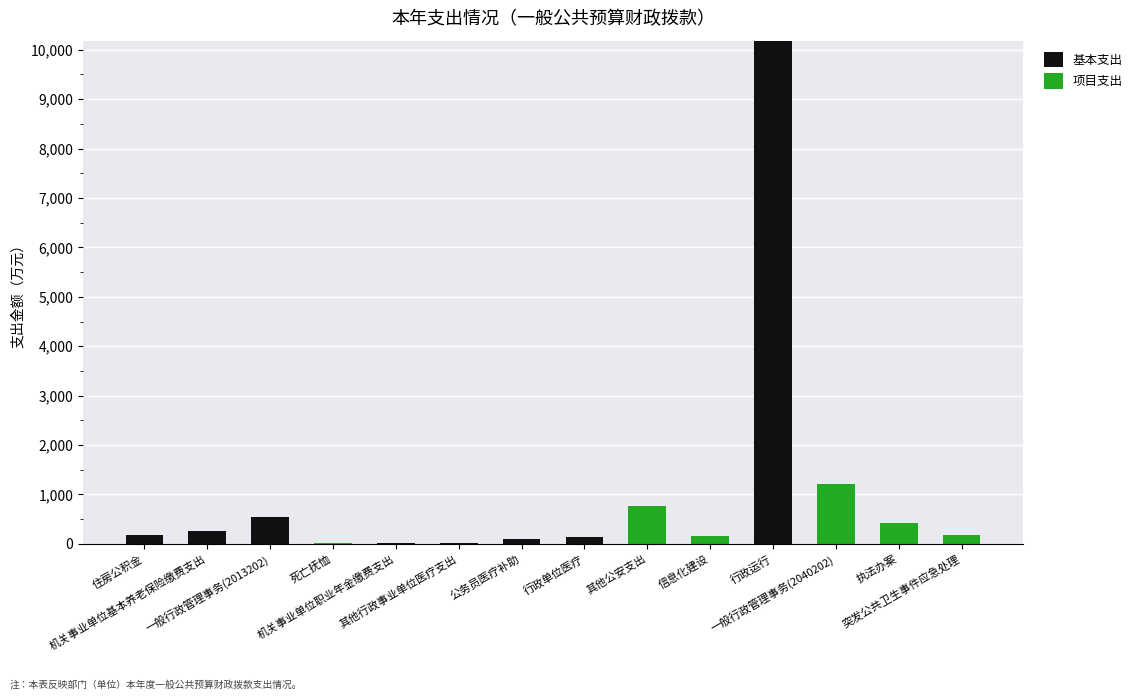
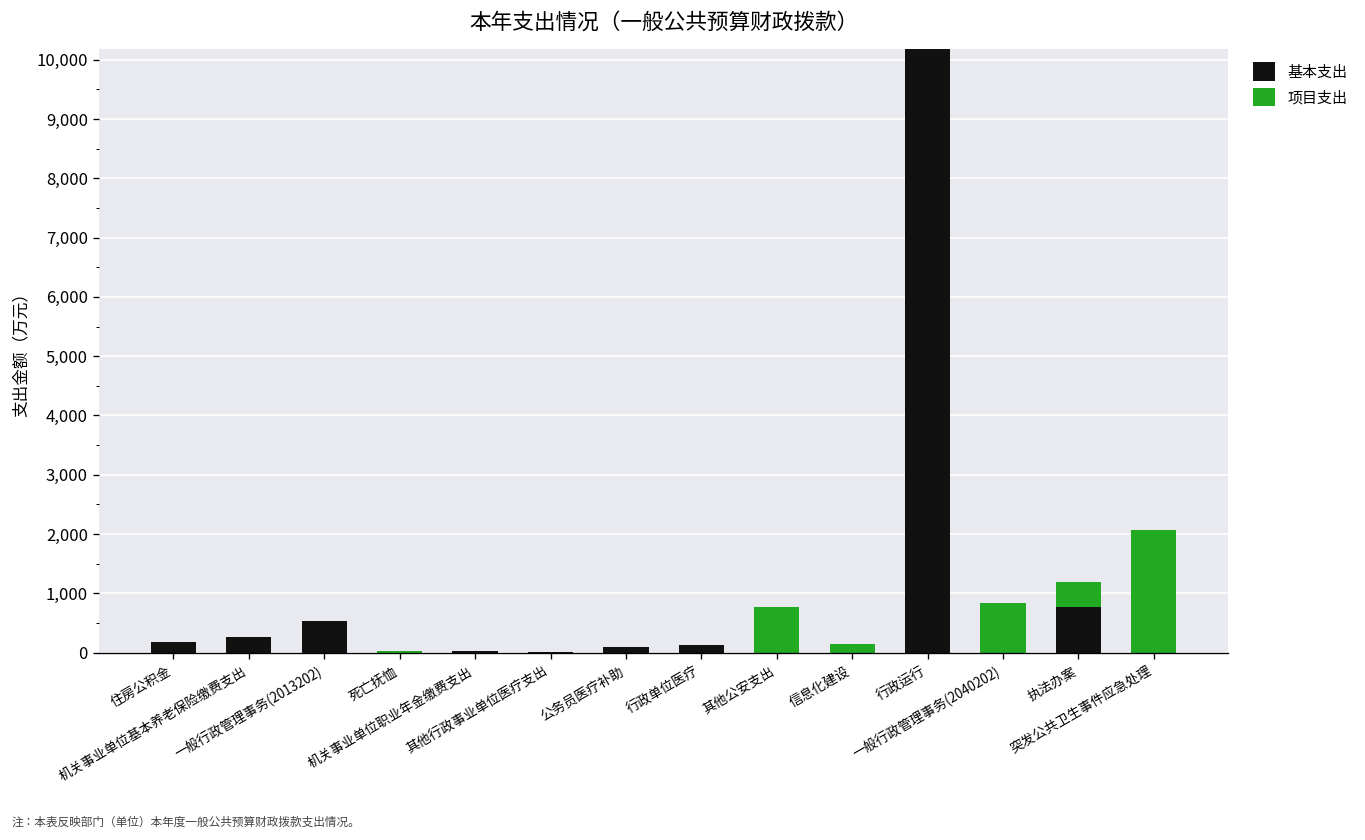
  {
    "基本支出": {
      "住房公积金": "200",
      "机关事业单位基本养老保险缴费支出": "300",
      "一般行政管理事务(2013202)": "500",
      "死亡抚恤": "0",
      "公务员医疗补助": "100",
      "行政单位医疗": "100",
      "其他公安支出": "0",
      "信息化建设": "0",
      "行政运行": "10,200",
      "一般行政管理事务(2040202)": "0",
-     "执法办案": "0",
+     "执法办案": "800",
      "突发公共卫生事件应急处理": "0"
    },
    "项目支出": {
      "住房公积金": "0",
      "机关事业单位基本养老保险缴费支出": "0",
      "机关事业单位职业年金缴费支出": "0",
      "其他行政事业单位医疗支出": "0",
      "公务员医疗补助": "0",
      "行政单位医疗": "0",
      "其他公安支出": "800",
      "信息化建设": "200",
      "行政运行": "0",
-     "一般行政管理事务(2040202)": "1,200",
+     "一般行政管理事务(2040202)": "800",
      "执法办案": "400",
-     "突发公共卫生事件应急处理": "200"
+     "突发公共卫生事件应急处理": "2,100"
    }
  }
